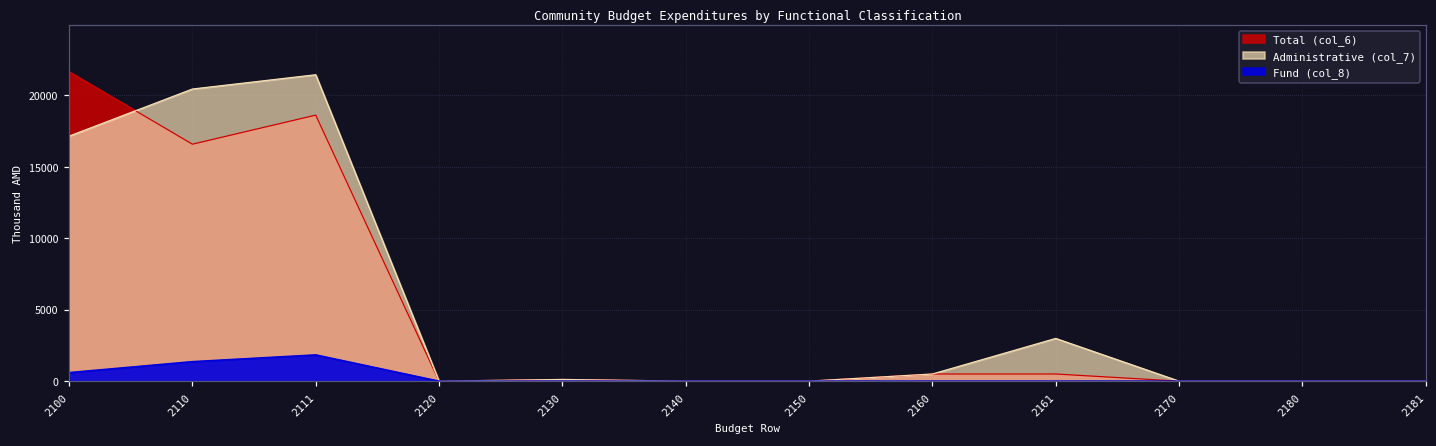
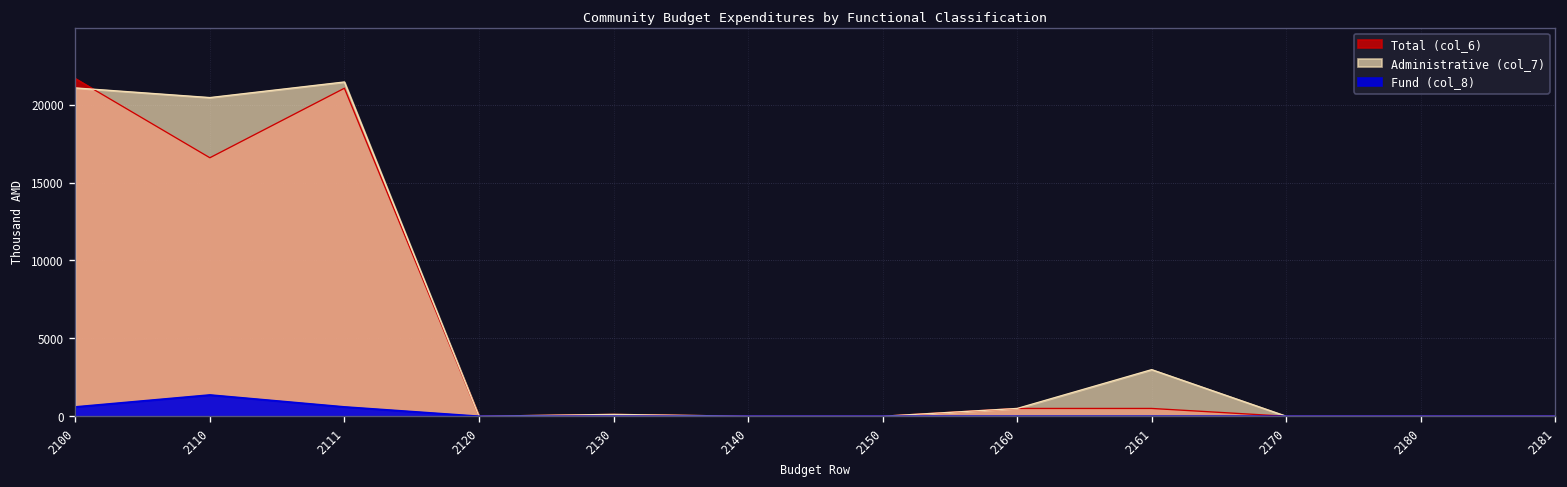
  {
    "Total (col_6)": {
      "2100": 21700,
      "2110": 16600,
-     "2111": 18600,
+     "2111": 21100,
      "2161": 500
    },
    "Administrative (col_7)": {
-     "2100": 17200,
+     "2100": 21100,
      "2110": 20500,
      "2111": 21500,
      "2161": 3000
    },
    "Fund (col_8)": {
      "2100": 600,
      "2110": 1400,
-     "2111": 1800,
+     "2111": 600,
      "2160": 0,
      "2161": 0
    }
  }
